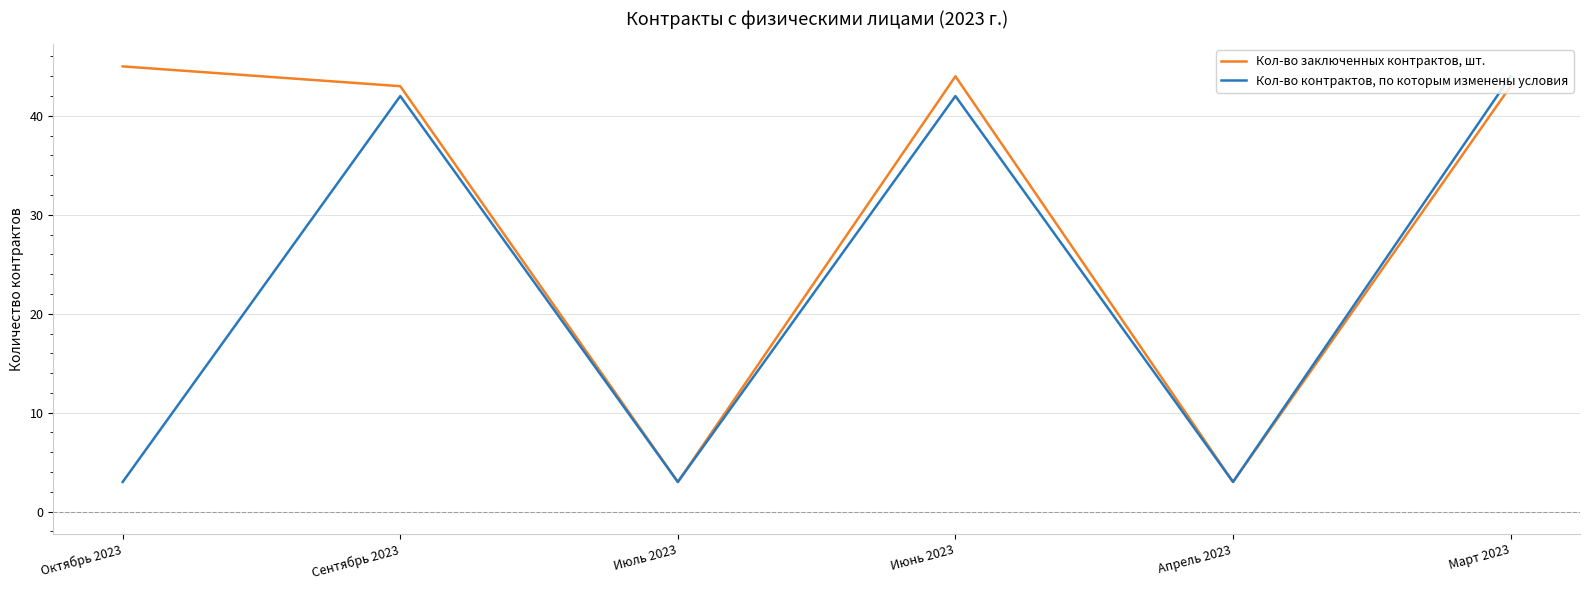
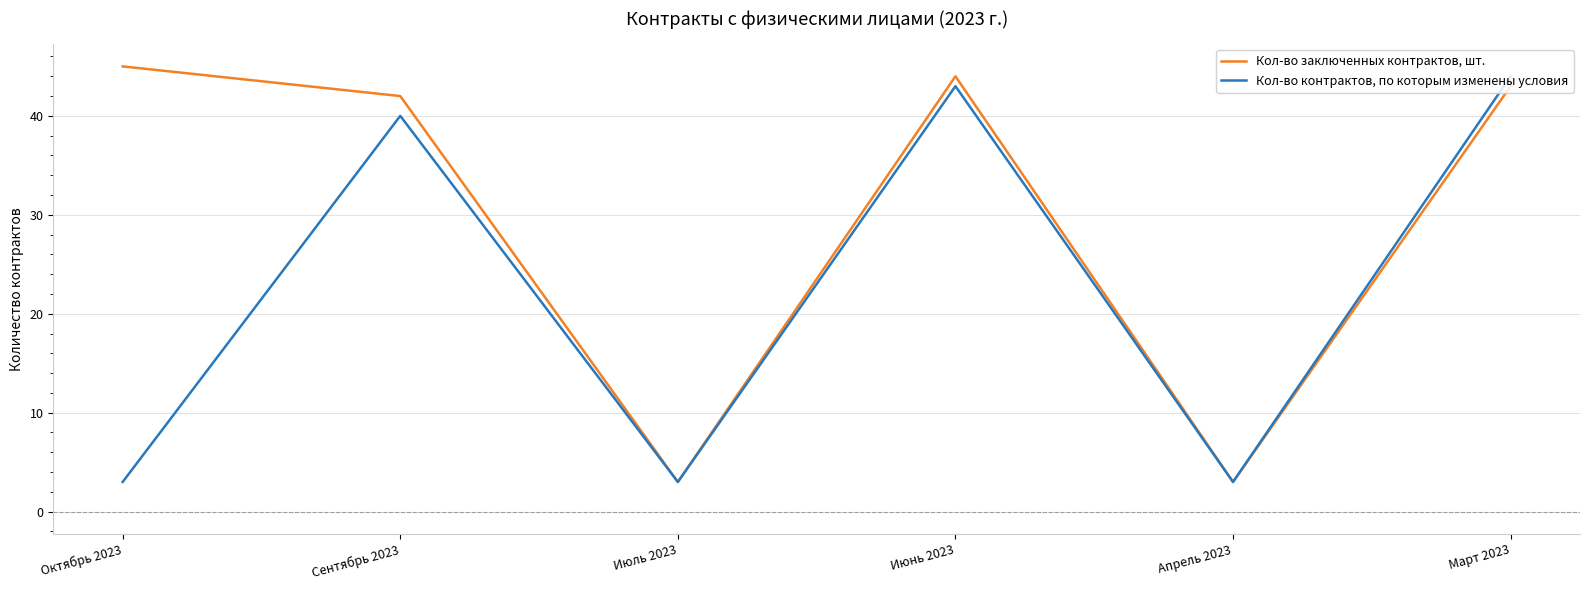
  {
    "Кол-во заключенных контрактов, шт.": {
      "Октябрь 2023": 45,
-     "Сентябрь 2023": 43,
+     "Сентябрь 2023": 42,
      "Июнь 2023": 44
    },
    "Кол-во контрактов, по которым изменены условия": {
      "Октябрь 2023": 3,
-     "Сентябрь 2023": 42,
-     "Июнь 2023": 42
+     "Сентябрь 2023": 40,
+     "Июнь 2023": 43
    }
  }
